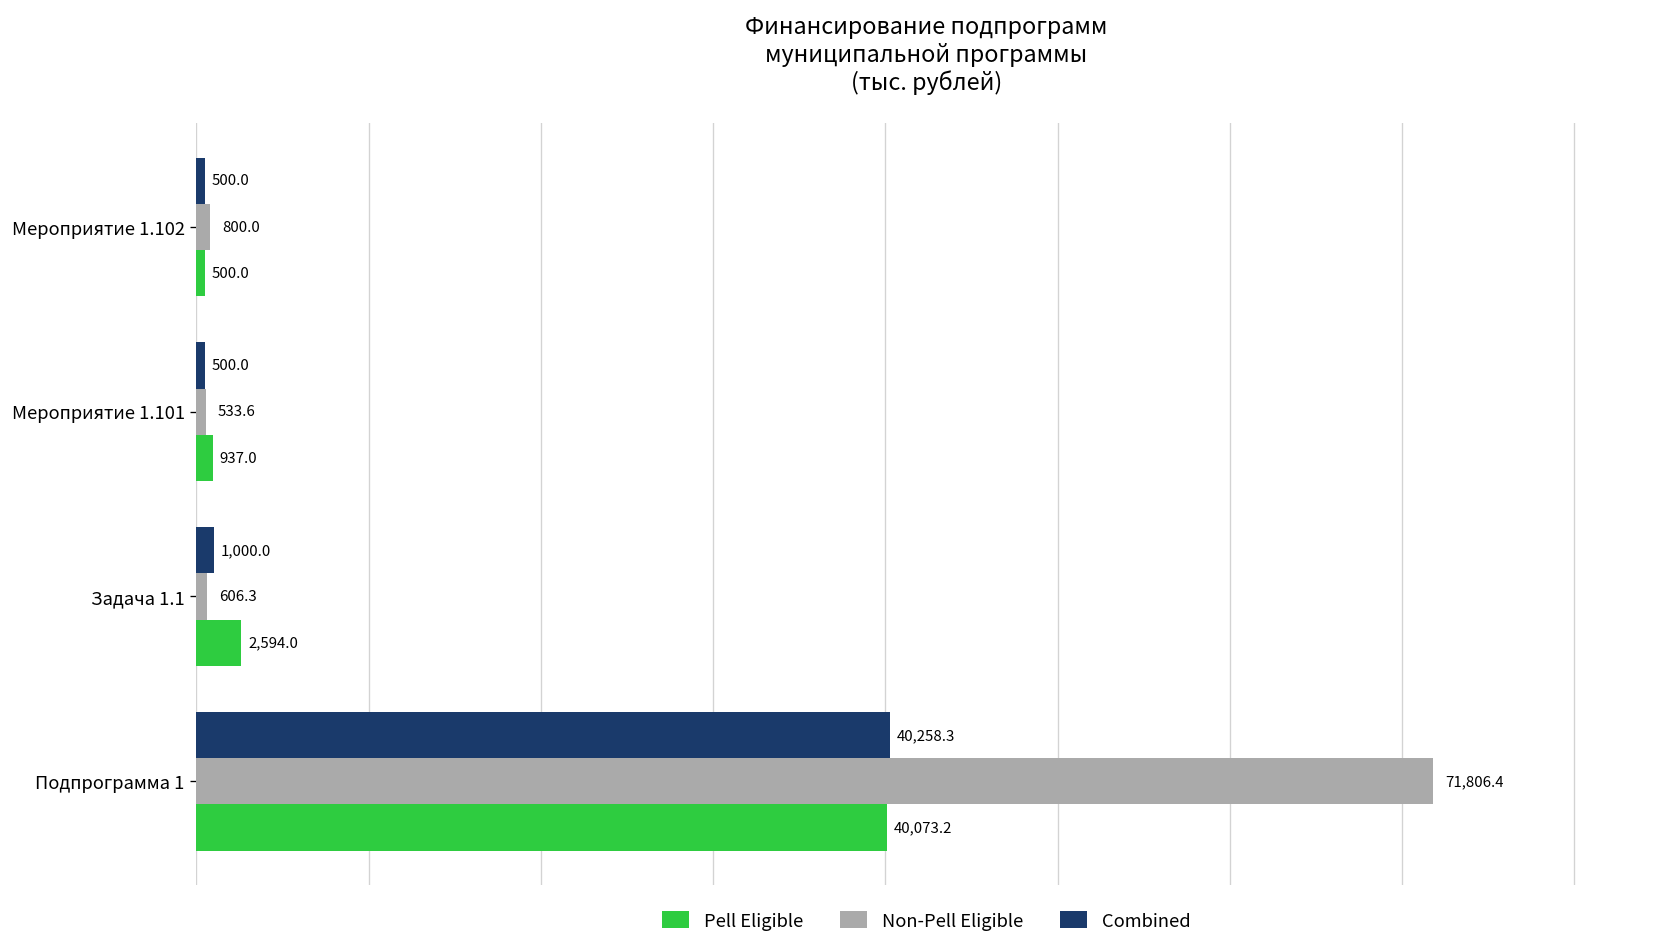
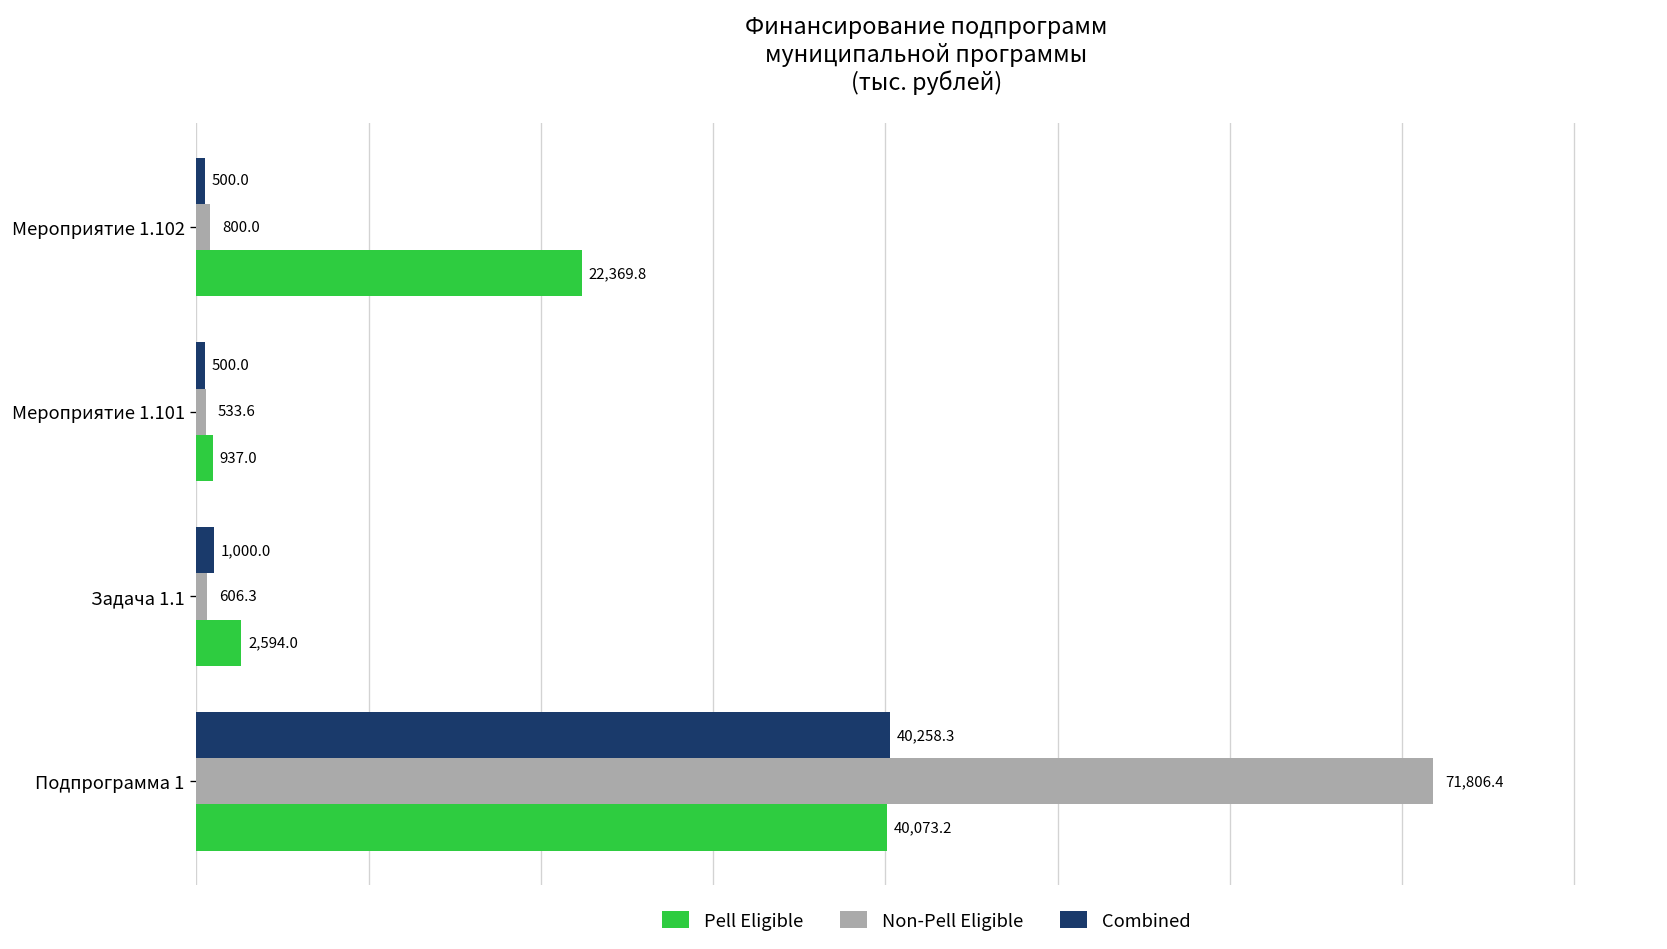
  {
    "Pell Eligible": {
-     "Мероприятие 1.102": "500.0",
+     "Мероприятие 1.102": "22,369.8",
      "Мероприятие 1.101": "937.0",
      "Задача 1.1": "2,594.0",
      "Подпрограмма 1": "40,073.2"
    },
    "Non-Pell Eligible": {
      "Мероприятие 1.102": "800.0",
      "Мероприятие 1.101": "533.6",
      "Задача 1.1": "606.3",
      "Подпрограмма 1": "71,806.4"
    },
    "Combined": {
      "Мероприятие 1.102": "500.0",
      "Мероприятие 1.101": "500.0",
      "Задача 1.1": "1,000.0",
      "Подпрограмма 1": "40,258.3"
    }
  }
